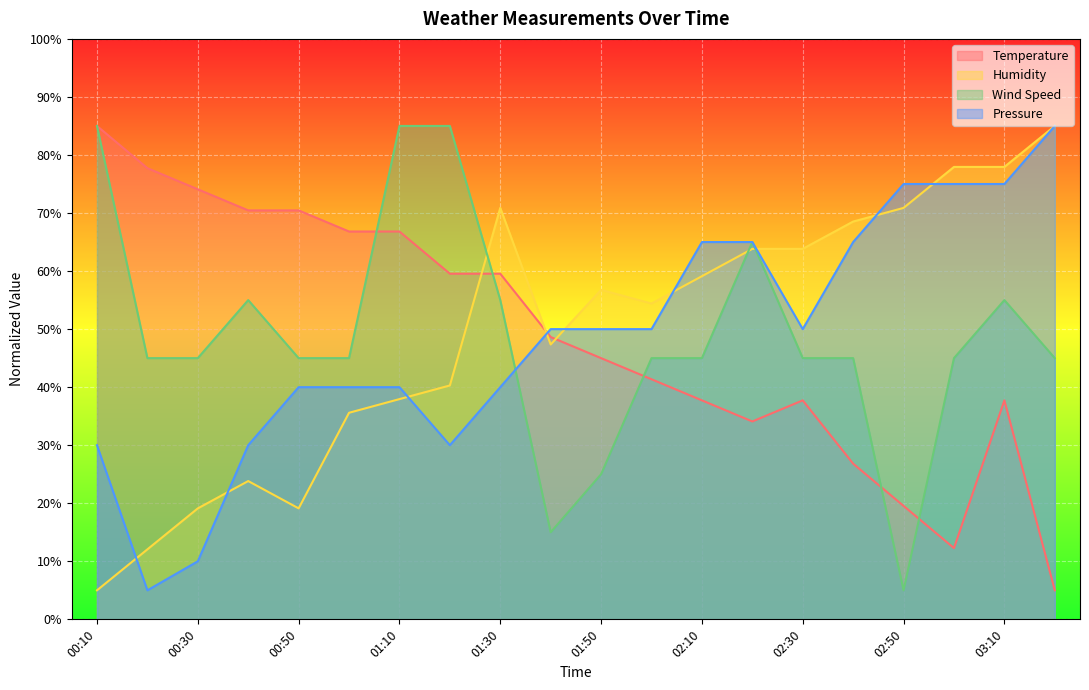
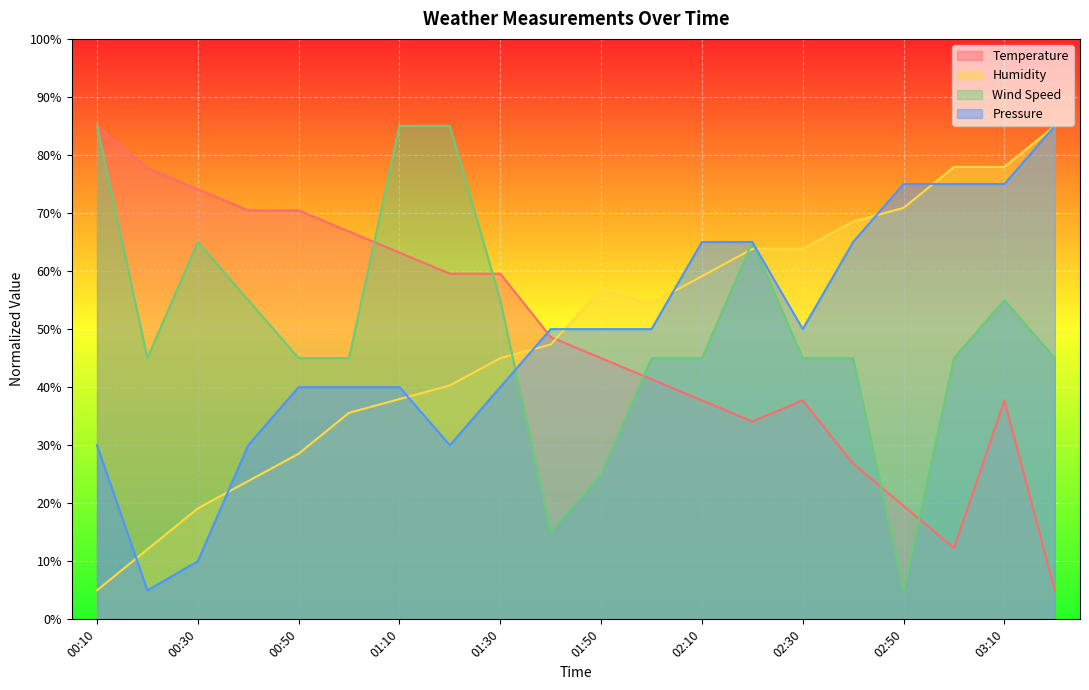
  {
    "Temperature": {
      "00:30": "74%",
      "00:50": "70%",
-     "01:10": "67%",
+     "01:10": "63%",
      "01:30": "60%",
      "01:50": "45%",
      "02:10": "38%",
      "02:30": "38%",
      "02:50": "20%",
      "03:10": "38%"
    },
    "Humidity": {
      "00:10": "5%",
      "00:30": "19%",
-     "00:50": "19%",
+     "00:50": "29%",
      "01:10": "38%",
-     "01:30": "71%",
+     "01:30": "45%",
      "01:50": "57%",
      "02:10": "59%",
      "02:30": "64%",
      "02:50": "71%",
      "03:10": "78%"
    },
    "Wind Speed": {
-     "00:30": "45%",
+     "00:30": "65%",
      "00:50": "45%",
      "01:10": "85%",
      "01:30": "55%",
      "01:50": "25%",
      "02:10": "45%",
      "02:30": "45%",
      "02:50": "5%",
      "03:10": "55%"
    },
    "Pressure": {
      "00:10": "30%",
      "00:30": "10%",
      "00:50": "40%",
      "01:10": "40%",
      "01:30": "40%",
      "01:50": "50%",
      "02:10": "65%",
      "02:30": "50%",
      "02:50": "75%",
      "03:10": "75%"
    }
  }
